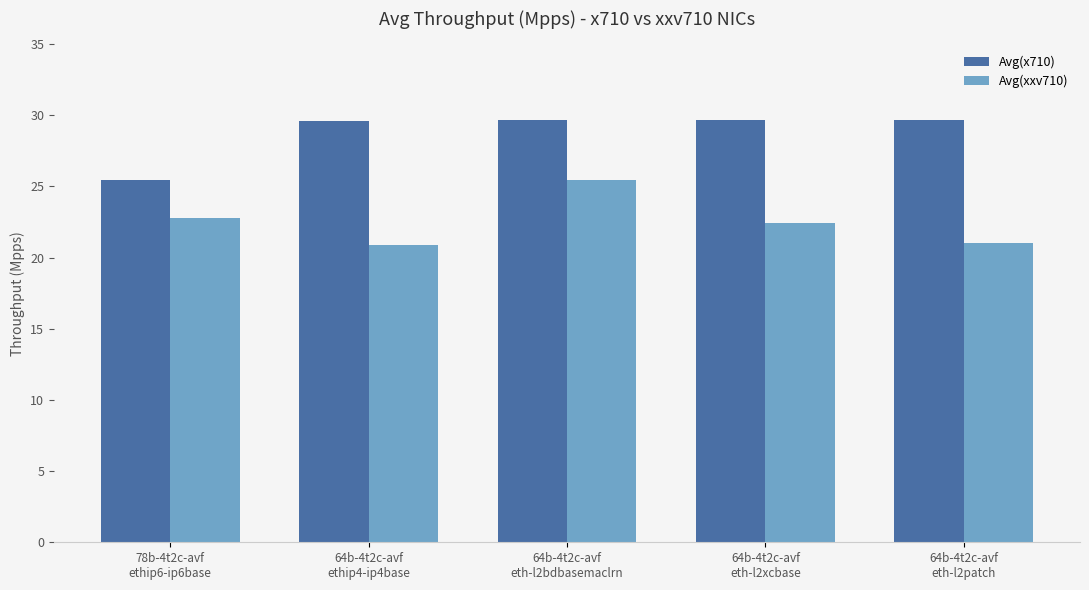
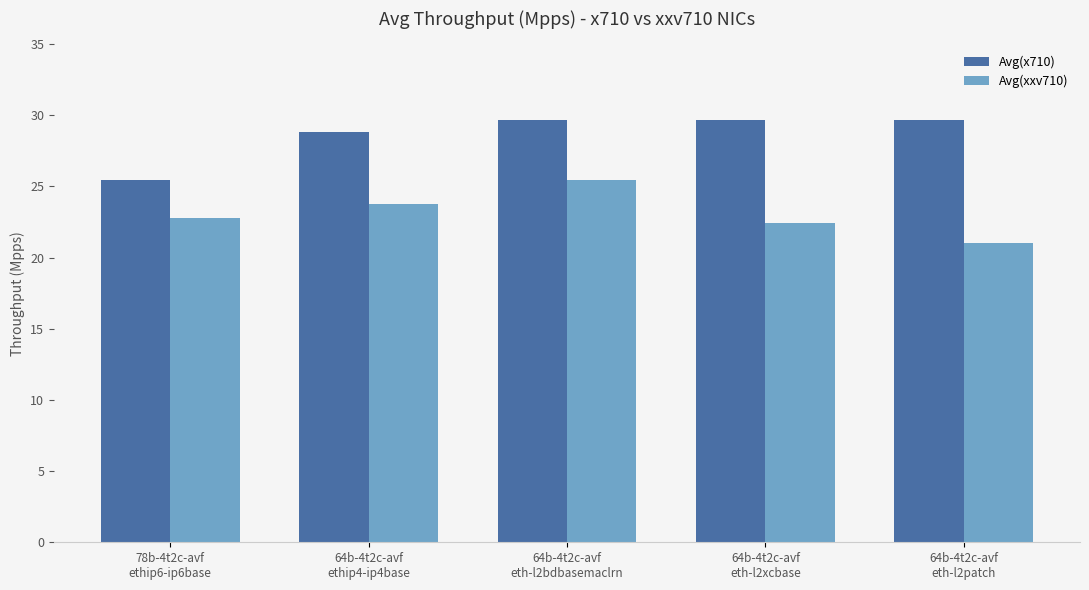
  {
    "Avg(x710)": {
      "78b-4t2c-avf ethip6-ip6base": 25.5,
-     "64b-4t2c-avf ethip4-ip4base": 29.6,
+     "64b-4t2c-avf ethip4-ip4base": 28.8,
      "64b-4t2c-avf eth-l2bdbasemaclrn": 29.7,
      "64b-4t2c-avf eth-l2xcbase": 29.7,
      "64b-4t2c-avf eth-l2patch": 29.7
    },
    "Avg(xxv710)": {
      "78b-4t2c-avf ethip6-ip6base": 22.8,
-     "64b-4t2c-avf ethip4-ip4base": 20.9,
+     "64b-4t2c-avf ethip4-ip4base": 23.8,
      "64b-4t2c-avf eth-l2bdbasemaclrn": 25.5,
      "64b-4t2c-avf eth-l2xcbase": 22.4,
      "64b-4t2c-avf eth-l2patch": 21.0
    }
  }
